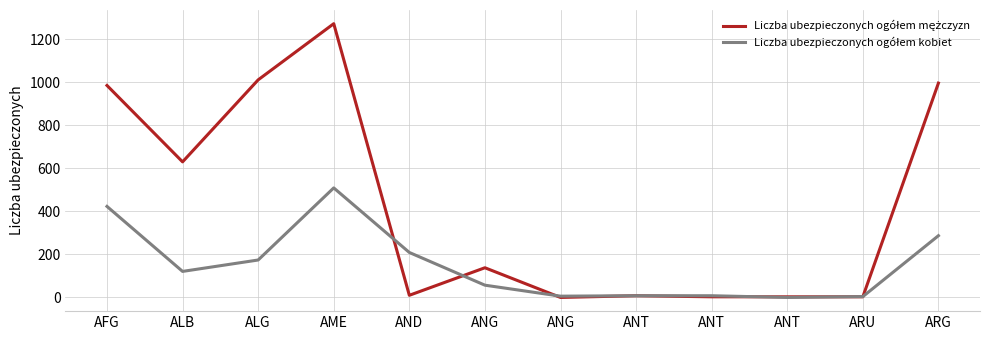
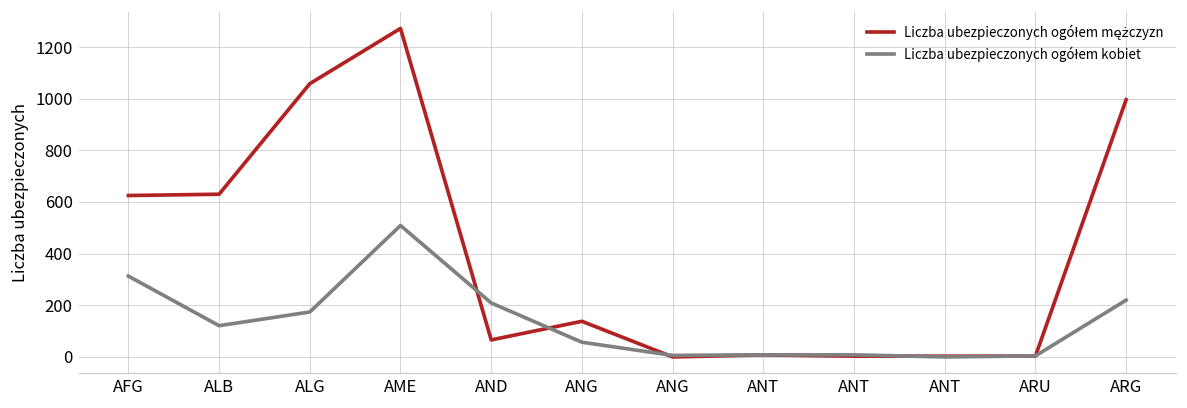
  {
    "Liczba ubezpieczonych ogółem mężczyzn": {
-     "AFG": 990,
+     "AFG": 630,
      "ALB": 630,
-     "ALG": 1010,
+     "ALG": 1060,
      "AME": 1270,
-     "AND": 10,
+     "AND": 70,
      "ARG": 1000
    },
    "Liczba ubezpieczonych ogółem kobiet": {
-     "AFG": 420,
+     "AFG": 310,
      "ALB": 120,
      "ALG": 170,
      "AME": 510,
      "AND": 210,
-     "ARG": 290
+     "ARG": 220
    }
  }
